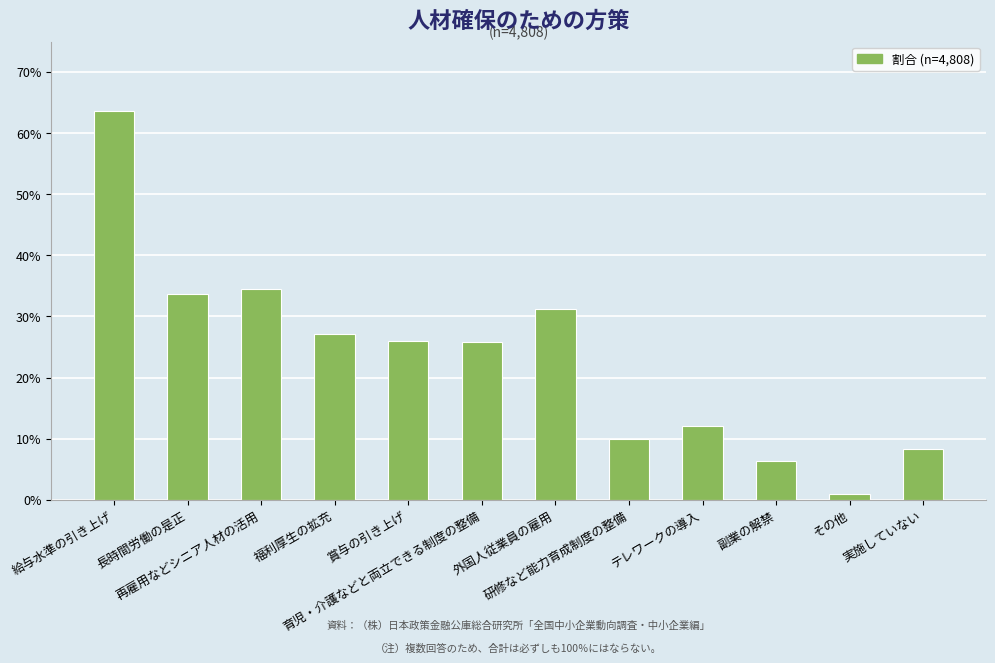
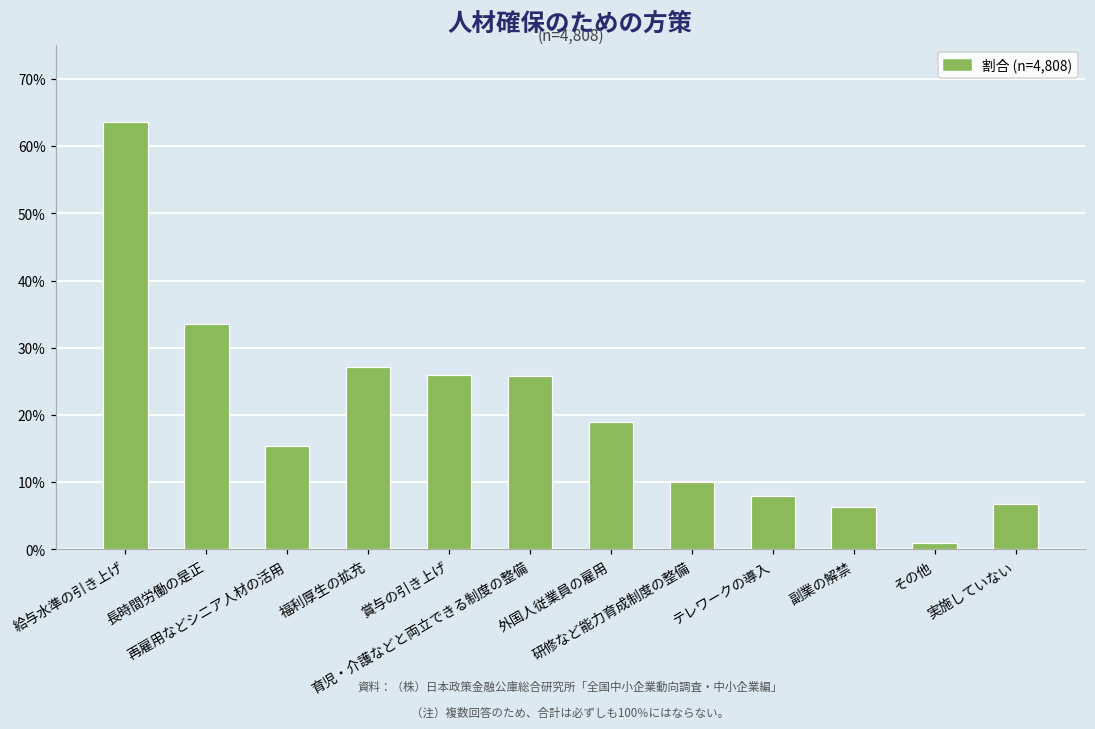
  {
    "給与水準の引き上げ": "64%",
    "長時間労働の是正": "34%",
-   "再雇用などシニア人材の活用": "35%",
+   "再雇用などシニア人材の活用": "15%",
    "福利厚生の拡充": "27%",
    "賞与の引き上げ": "26%",
    "育児・介護などと両立できる制度の整備": "26%",
-   "外国人従業員の雇用": "31%",
+   "外国人従業員の雇用": "19%",
    "研修など能力育成制度の整備": "10%",
-   "テレワークの導入": "12%",
+   "テレワークの導入": "8%",
    "副業の解禁": "6%",
    "その他": "1%",
-   "実施していない": "8%"
+   "実施していない": "7%"
  }
